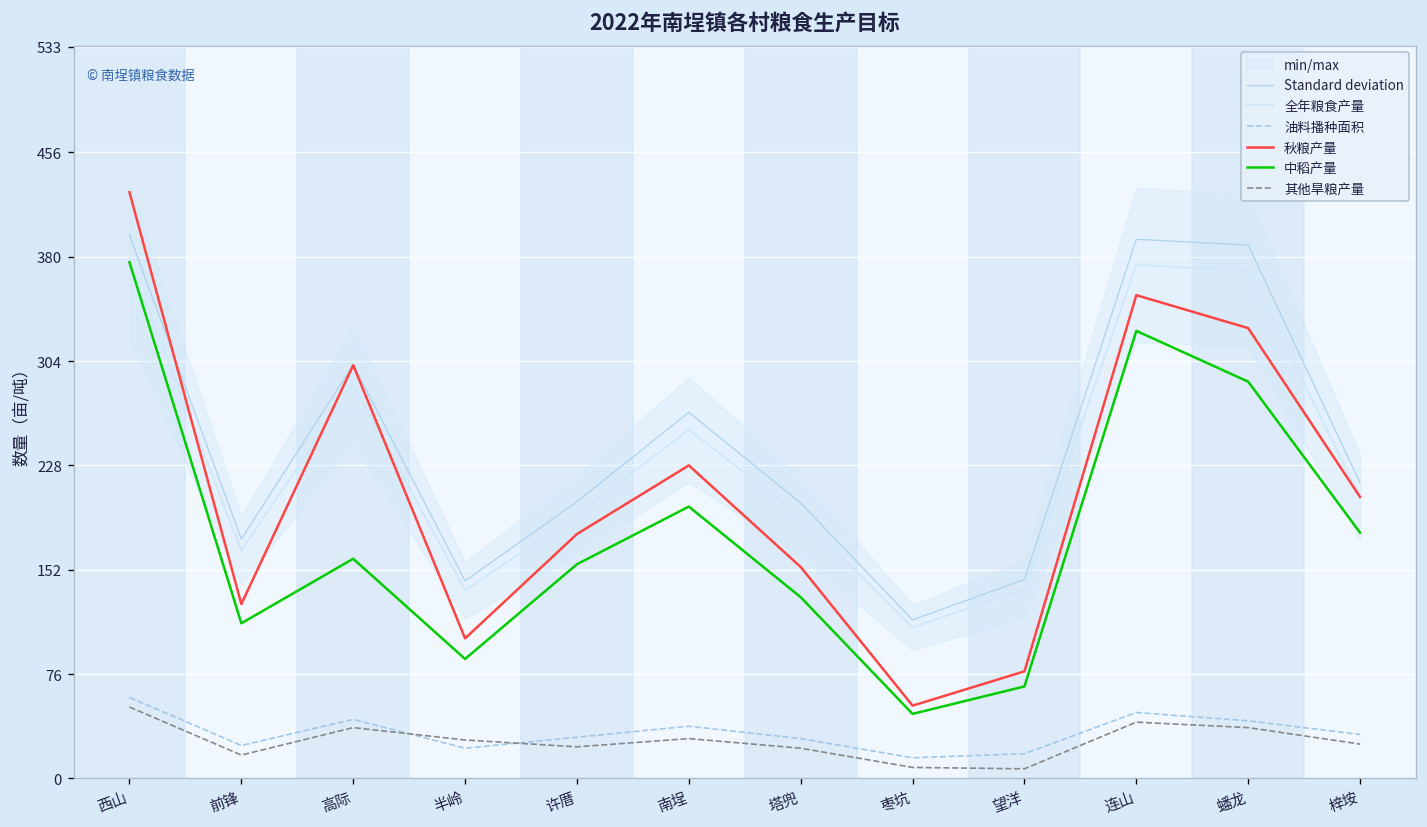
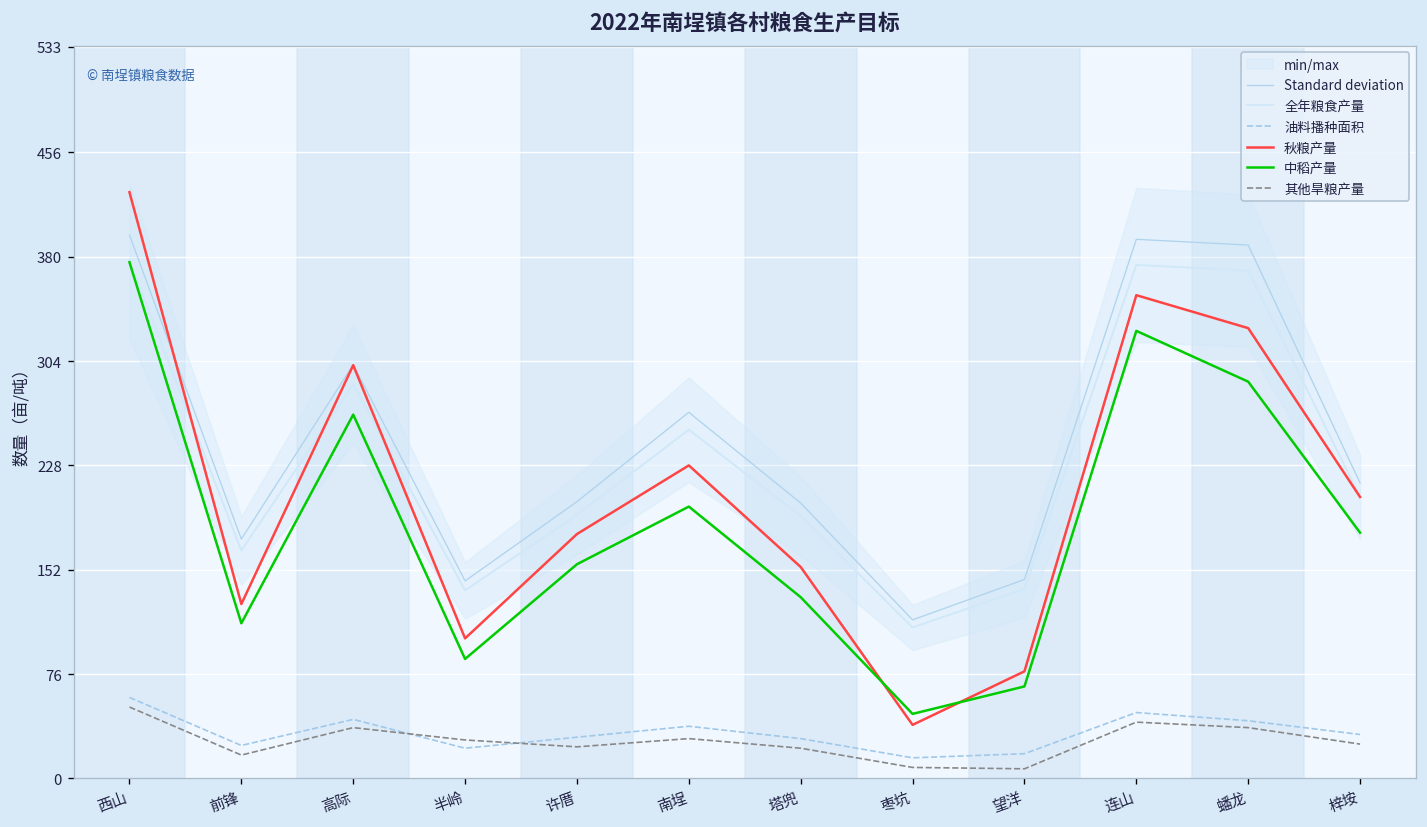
  {
    "秋粮产量": {
      "西山": 427,
      "前锋": 127,
      "半岭": 102,
      "许厝": 178,
      "南埕": 228,
      "塔兜": 154,
-     "枣坑": 53,
+     "枣坑": 39,
      "望洋": 78,
      "连山": 352,
      "蟠龙": 328
    },
    "中稻产量": {
      "前锋": 113,
-     "高际": 160,
+     "高际": 265,
      "半岭": 87,
      "许厝": 156,
      "南埕": 198,
      "塔兜": 132,
      "枣坑": 47,
      "望洋": 67,
      "连山": 326,
      "蟠龙": 289,
      "梓垵": 179
    },
    "其他旱粮产量": {
      "西山": 52,
      "前锋": 17,
      "高际": 37,
      "半岭": 28,
      "许厝": 23,
      "南埕": 29,
      "塔兜": 22,
      "枣坑": 8,
      "望洋": 7,
      "连山": 41,
      "蟠龙": 37,
      "梓垵": 25
    }
  }
